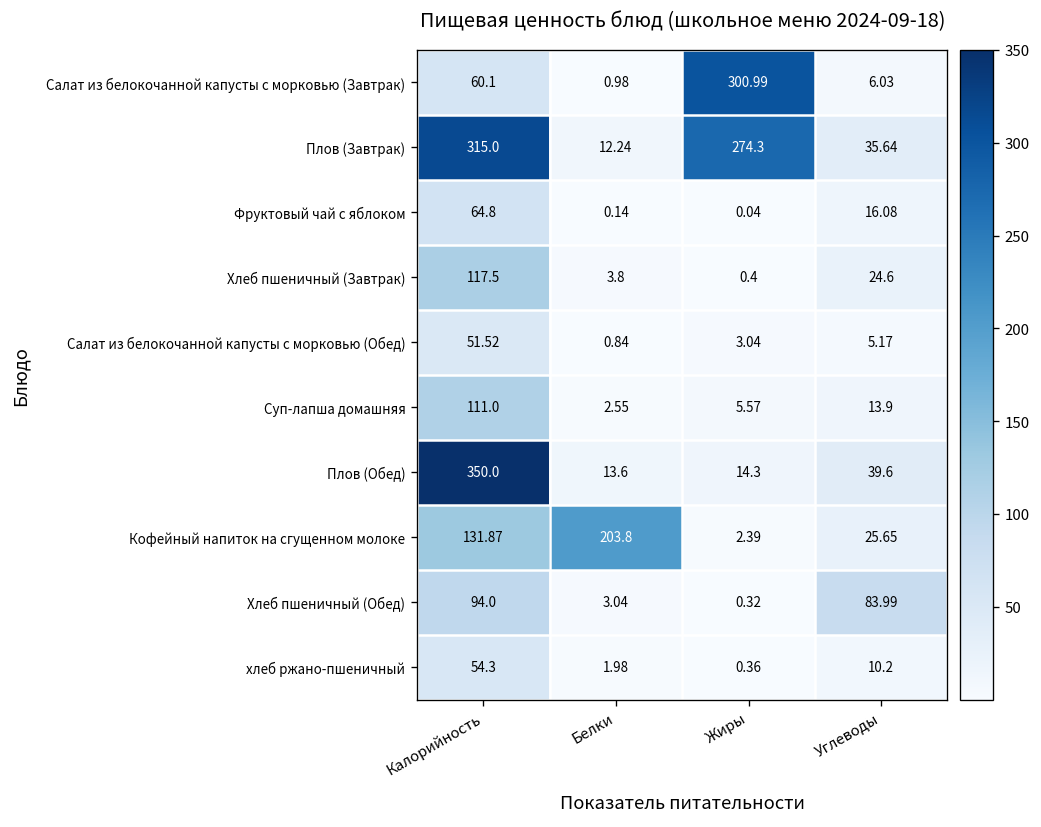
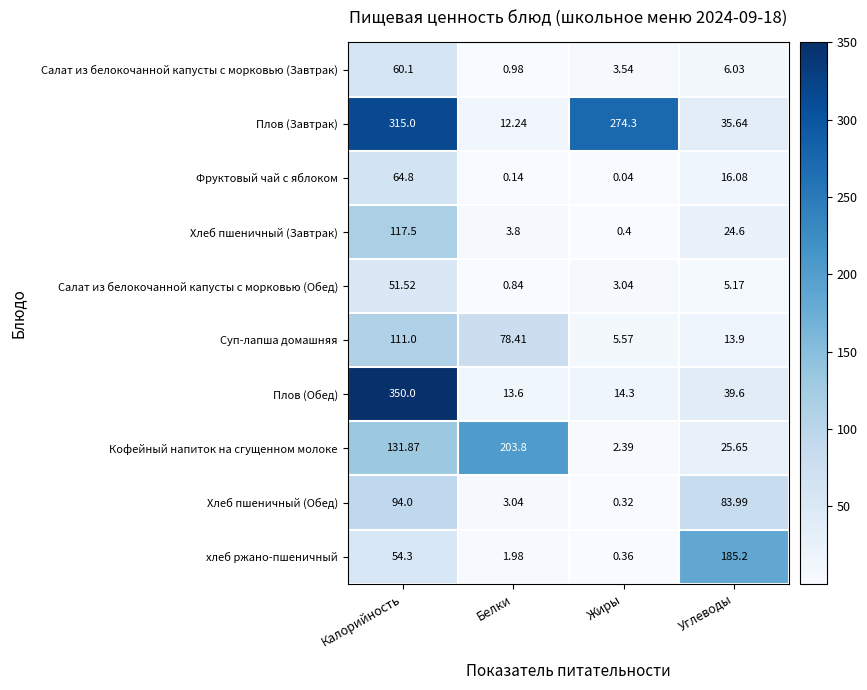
  {
    "Салат из белокочанной капусты с морковью (Завтрак)": {
      "Калорийность": 60.1,
      "Белки": 0.98,
-     "Жиры": 300.99,
+     "Жиры": 3.54,
      "Углеводы": 6.03
    },
    "Плов (Завтрак)": {
      "Калорийность": 315.0,
      "Белки": 12.24,
      "Жиры": 274.3,
      "Углеводы": 35.64
    },
    "Фруктовый чай с яблоком": {
      "Калорийность": 64.8,
      "Белки": 0.14,
      "Жиры": 0.04,
      "Углеводы": 16.08
    },
    "Хлеб пшеничный (Завтрак)": {
      "Калорийность": 117.5,
      "Белки": 3.8,
      "Жиры": 0.4,
      "Углеводы": 24.6
    },
    "Салат из белокочанной капусты с морковью (Обед)": {
      "Калорийность": 51.52,
      "Белки": 0.84,
      "Жиры": 3.04,
      "Углеводы": 5.17
    },
    "Суп-лапша домашняя": {
      "Калорийность": 111.0,
-     "Белки": 2.55,
+     "Белки": 78.41,
      "Жиры": 5.57,
      "Углеводы": 13.9
    },
    "Плов (Обед)": {
      "Калорийность": 350.0,
      "Белки": 13.6,
      "Жиры": 14.3,
      "Углеводы": 39.6
    },
    "Кофейный напиток на сгущенном молоке": {
      "Калорийность": 131.87,
      "Белки": 203.8,
      "Жиры": 2.39,
      "Углеводы": 25.65
    },
    "Хлеб пшеничный (Обед)": {
      "Калорийность": 94.0,
      "Белки": 3.04,
      "Жиры": 0.32,
      "Углеводы": 83.99
    },
    "хлеб ржано-пшеничный": {
      "Калорийность": 54.3,
      "Белки": 1.98,
      "Жиры": 0.36,
-     "Углеводы": 10.2
+     "Углеводы": 185.2
    }
  }
